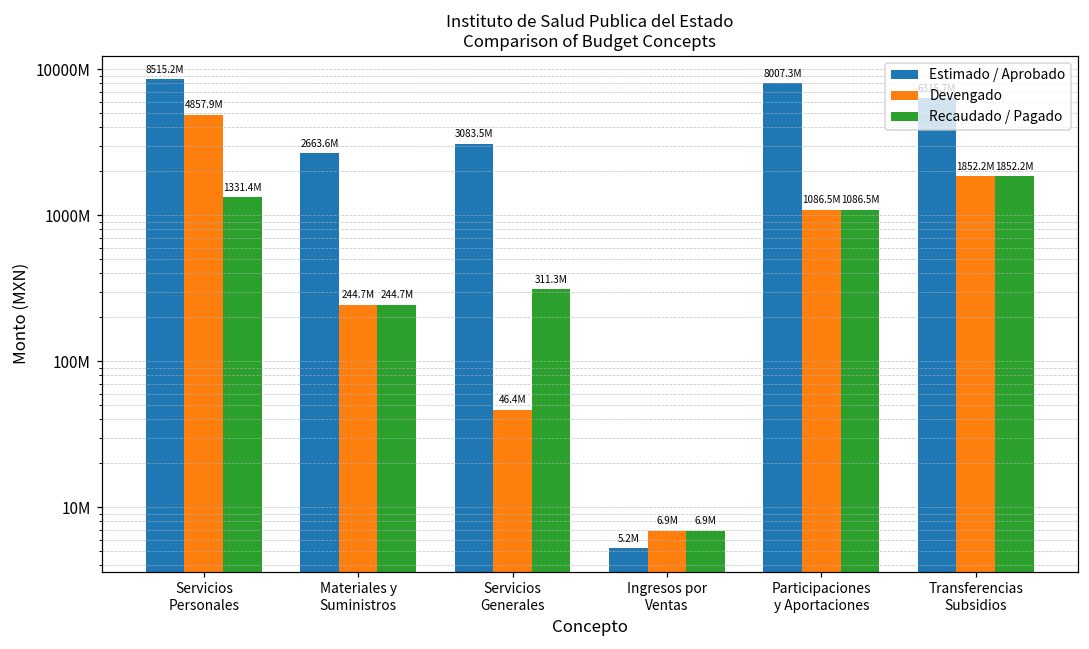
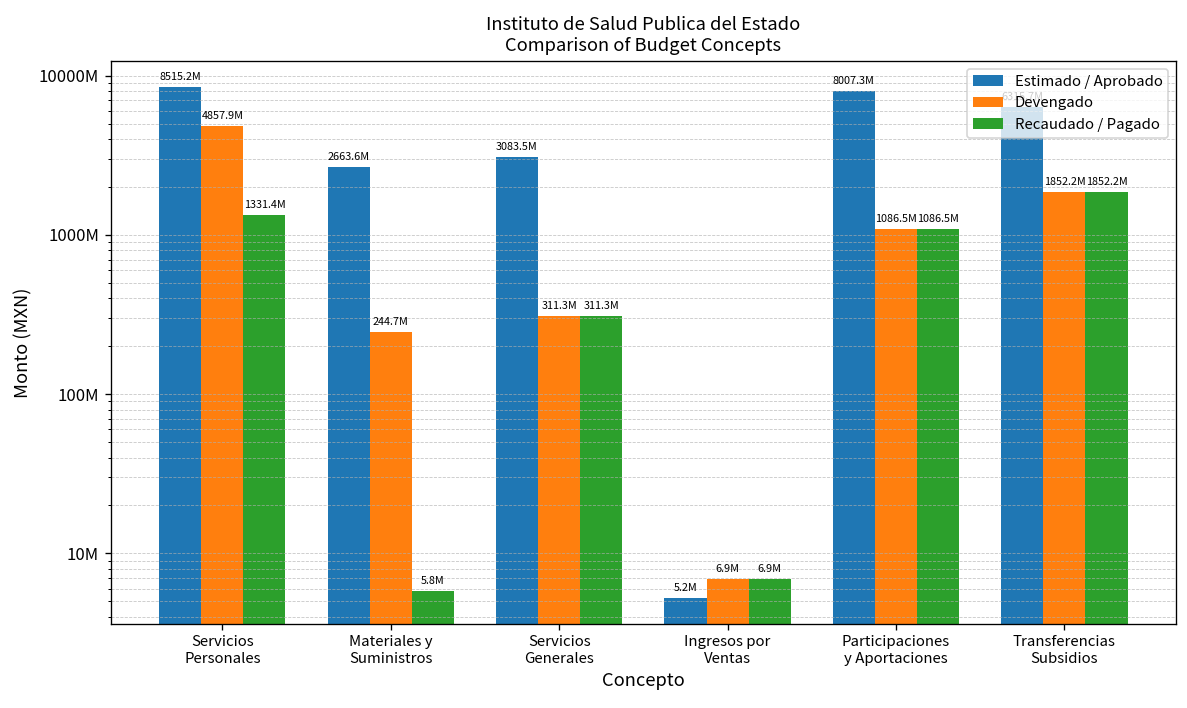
  {
    "Estimado / Aprobado": {
      "Servicios Personales": "8515.2M",
      "Materiales y Suministros": "2663.6M",
      "Servicios Generales": "3083.5M",
      "Ingresos por Ventas": "5.2M",
      "Participaciones y Aportaciones": "8007.3M"
    },
    "Devengado": {
      "Servicios Personales": "4857.9M",
      "Materiales y Suministros": "244.7M",
-     "Servicios Generales": "46.4M",
+     "Servicios Generales": "311.3M",
      "Ingresos por Ventas": "6.9M",
      "Participaciones y Aportaciones": "1086.5M",
      "Transferencias Subsidios": "1852.2M"
    },
    "Recaudado / Pagado": {
      "Servicios Personales": "1331.4M",
-     "Materiales y Suministros": "244.7M",
+     "Materiales y Suministros": "5.8M",
      "Servicios Generales": "311.3M",
      "Ingresos por Ventas": "6.9M",
      "Participaciones y Aportaciones": "1086.5M",
      "Transferencias Subsidios": "1852.2M"
    }
  }
